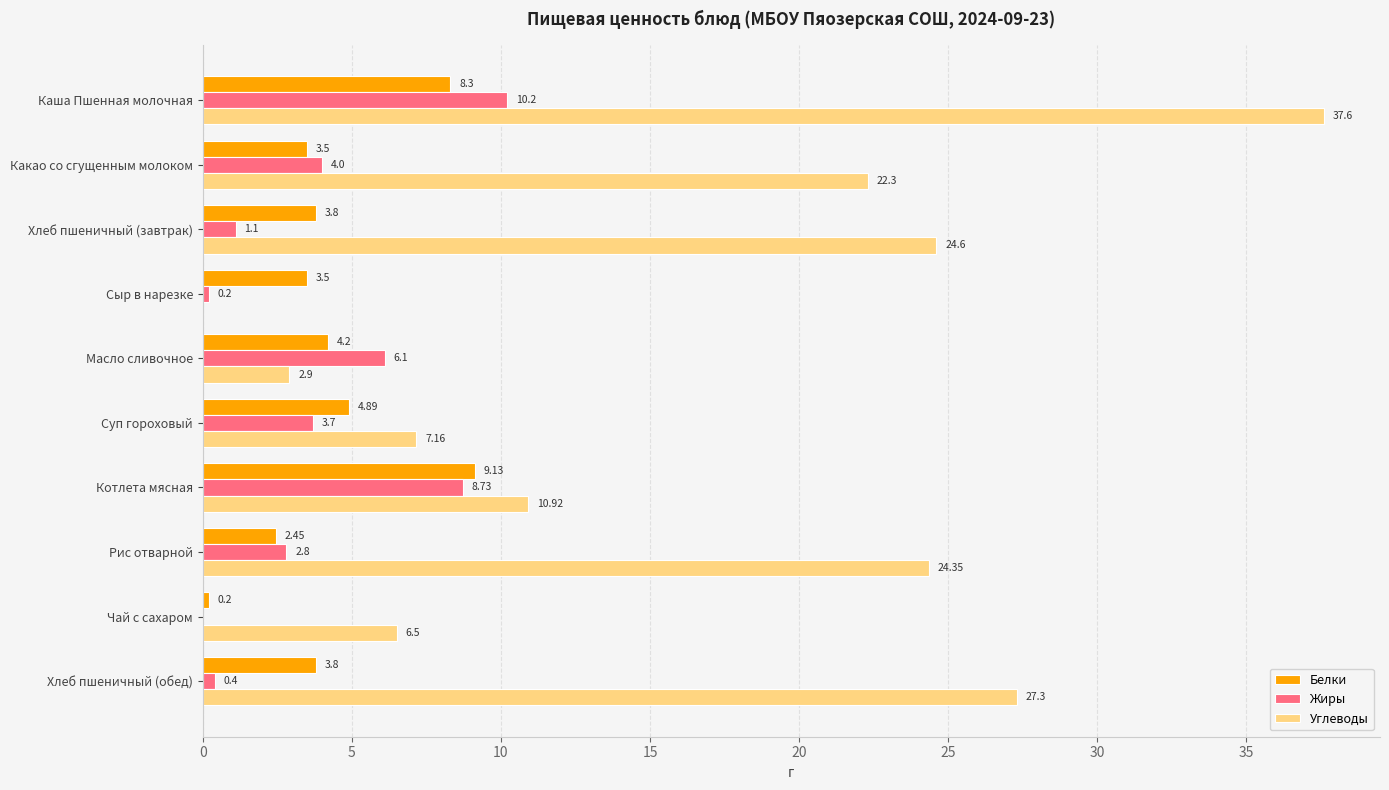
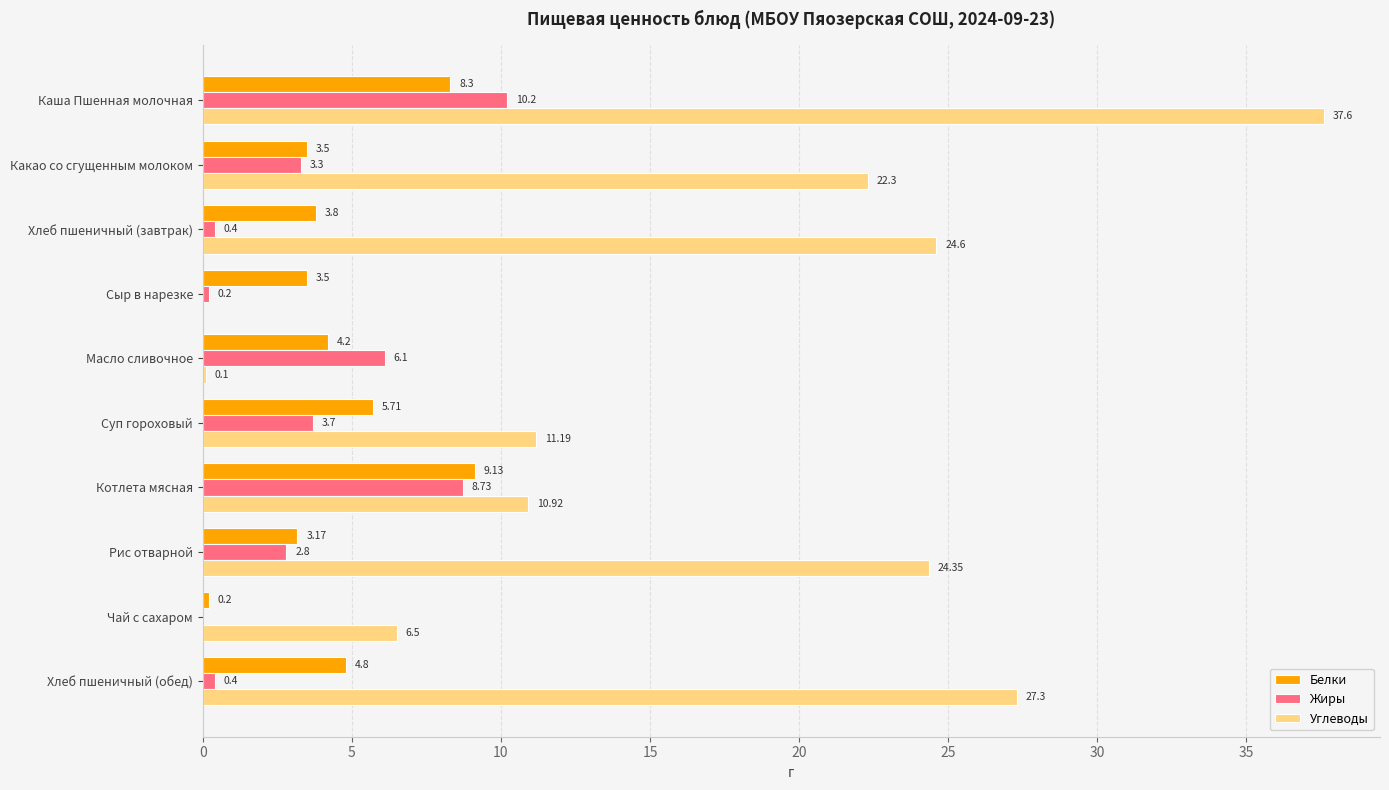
  {
    "Белки": {
      "Каша Пшенная молочная": 8.3,
      "Какао со сгущенным молоком": 3.5,
      "Хлеб пшеничный (завтрак)": 3.8,
      "Сыр в нарезке": 3.5,
      "Масло сливочное": 4.2,
-     "Суп гороховый": 4.89,
+     "Суп гороховый": 5.71,
      "Котлета мясная": 9.13,
-     "Рис отварной": 2.45,
+     "Рис отварной": 3.17,
      "Чай с сахаром": 0.2,
-     "Хлеб пшеничный (обед)": 3.8
+     "Хлеб пшеничный (обед)": 4.8
    },
    "Жиры": {
      "Каша Пшенная молочная": 10.2,
-     "Какао со сгущенным молоком": 4.0,
-     "Хлеб пшеничный (завтрак)": 1.1,
+     "Какао со сгущенным молоком": 3.3,
+     "Хлеб пшеничный (завтрак)": 0.4,
      "Сыр в нарезке": 0.2,
      "Масло сливочное": 6.1,
      "Суп гороховый": 3.7,
      "Котлета мясная": 8.73,
      "Рис отварной": 2.8,
      "Хлеб пшеничный (обед)": 0.4
    },
    "Углеводы": {
      "Каша Пшенная молочная": 37.6,
      "Какао со сгущенным молоком": 22.3,
      "Хлеб пшеничный (завтрак)": 24.6,
-     "Масло сливочное": 2.9,
-     "Суп гороховый": 7.16,
+     "Масло сливочное": 0.1,
+     "Суп гороховый": 11.19,
      "Котлета мясная": 10.92,
      "Рис отварной": 24.35,
      "Чай с сахаром": 6.5,
      "Хлеб пшеничный (обед)": 27.3
    }
  }
